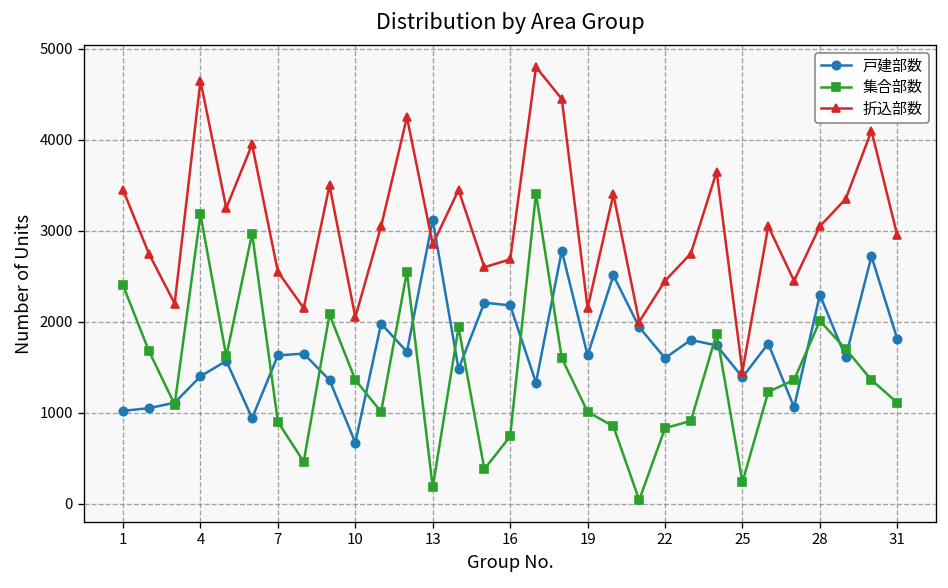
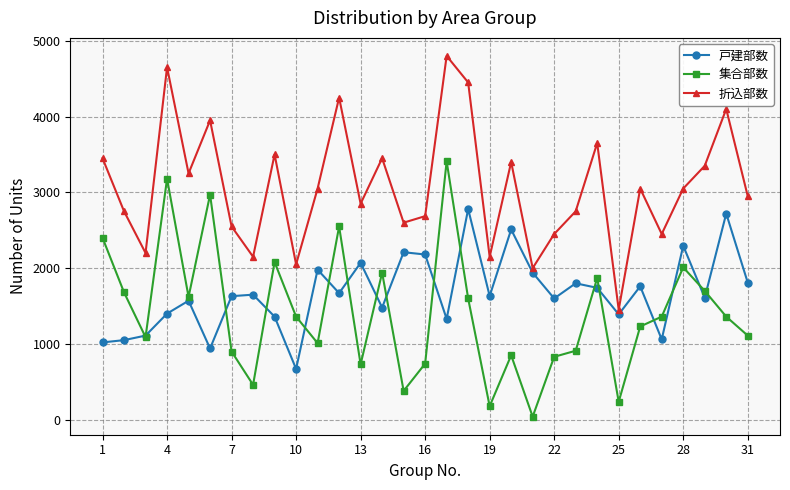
  {
    "戸建部数": {
      "1": 1000,
      "4": 1400,
      "7": 1600,
      "10": 700,
-     "13": 3100,
+     "13": 2100,
      "16": 2200,
      "19": 1600,
      "22": 1600,
      "25": 1400,
      "28": 2300,
      "31": 1800
    },
    "集合部数": {
      "1": 2400,
      "4": 3200,
      "7": 900,
      "10": 1400,
-     "13": 200,
+     "13": 700,
      "16": 700,
-     "19": 1000,
+     "19": 200,
      "22": 800,
      "25": 200,
      "28": 2000,
      "31": 1100
    },
    "折込部数": {
      "1": 3500,
      "4": 4700,
      "7": 2600,
      "10": 2100,
      "13": 2900,
      "16": 2700,
      "19": 2200,
      "22": 2500,
      "25": 1500,
      "28": 3100,
      "31": 3000
    }
  }
